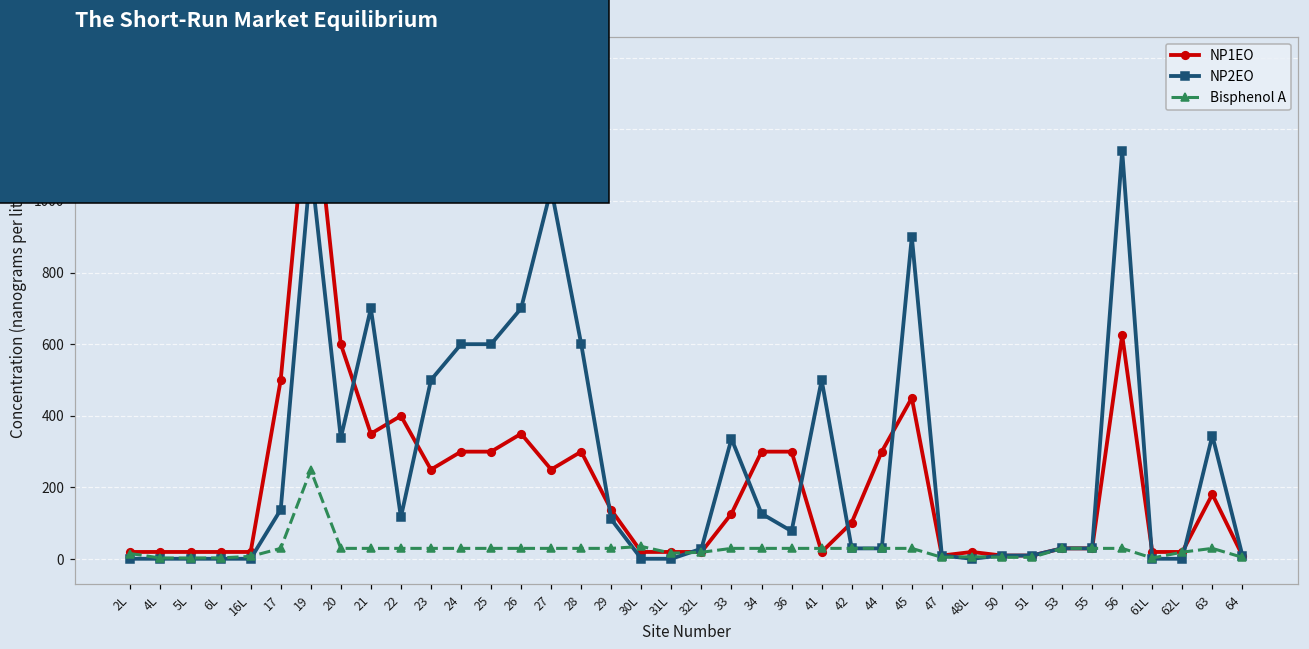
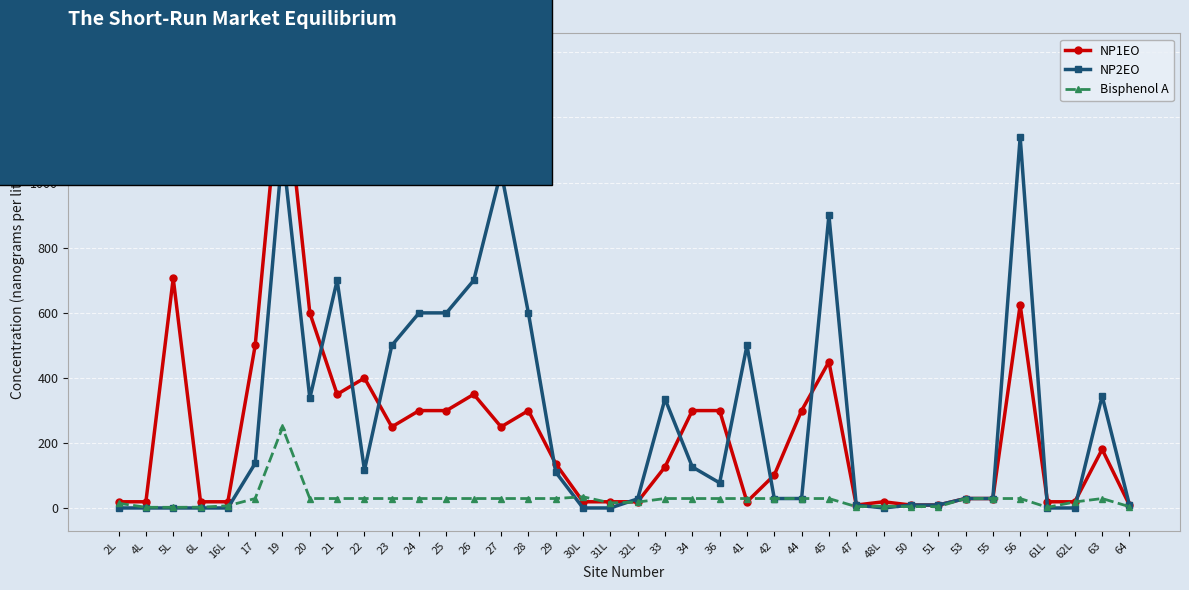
  {
    "NP1EO": {
      "4L": 20,
-     "5L": 20,
+     "5L": 710,
      "6L": 20,
      "16L": 20,
      "17": 500,
      "19": 1390,
      "20": 600,
      "21": 350,
      "22": 400,
      "23": 250,
      "24": 300,
      "25": 300,
      "26": 350,
      "27": 250,
      "28": 300,
      "29": 140,
      "30L": 20,
      "33": 130,
      "34": 300,
      "36": 300,
      "41": 20,
      "42": 100,
      "44": 300,
      "45": 450,
      "48L": 20,
      "56": 630,
      "61L": 20,
      "63": 180
    },
    "NP2EO": {
      "2L": 0,
      "17": 140,
      "19": 1100,
      "20": 340,
      "21": 700,
      "22": 120,
      "23": 500,
      "24": 600,
      "25": 600,
      "26": 700,
      "27": 1030,
      "28": 600,
      "29": 110,
      "30L": 0,
      "31L": 0,
      "32L": 30,
      "33": 340,
      "34": 130,
      "36": 80,
      "41": 500,
      "45": 900,
      "56": 1140,
      "62L": 0,
      "63": 350
    },
    "Bisphenol A": {
      "17": 30,
      "19": 250,
      "20": 30,
      "21": 30,
      "22": 30,
      "23": 30,
      "24": 30,
      "25": 30,
      "26": 30,
      "27": 30,
      "28": 30,
      "29": 30,
      "30L": 40,
      "33": 30,
      "34": 30,
      "36": 30,
      "41": 30,
      "45": 30,
      "56": 30,
      "63": 30
    }
  }
